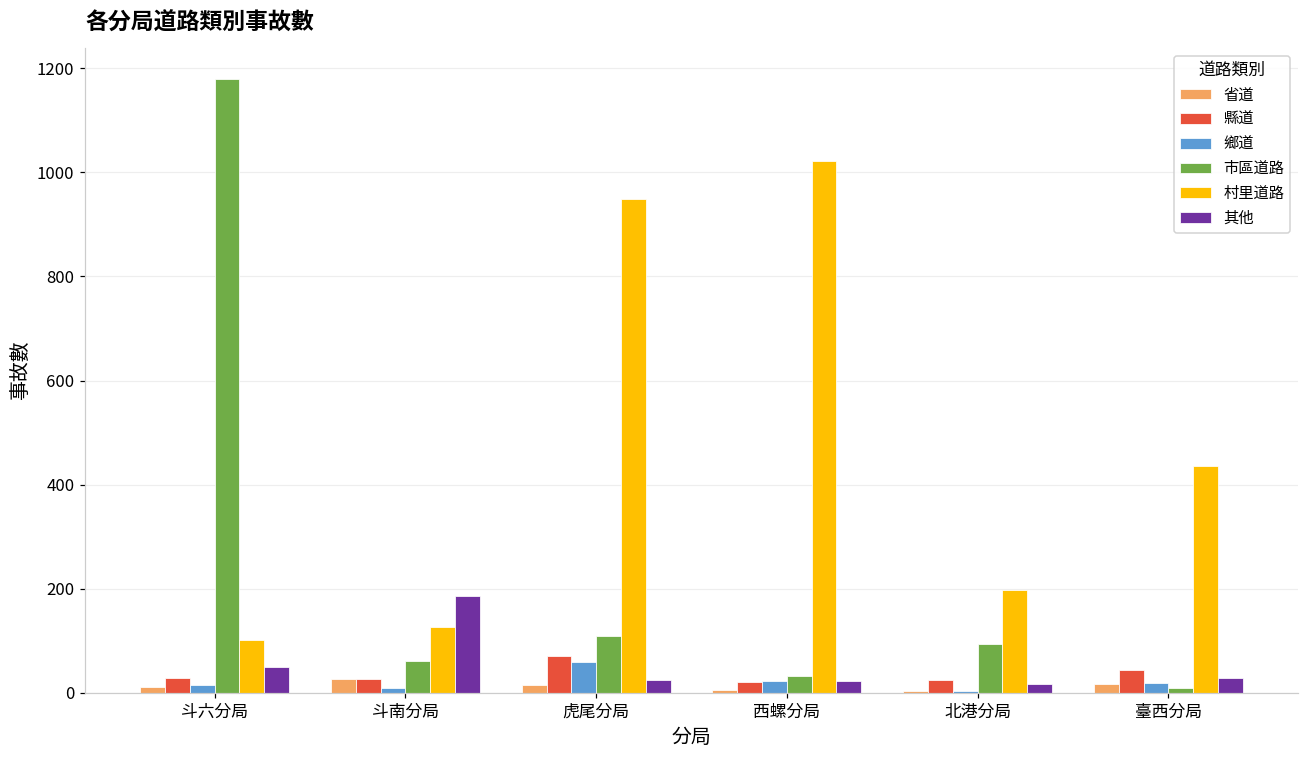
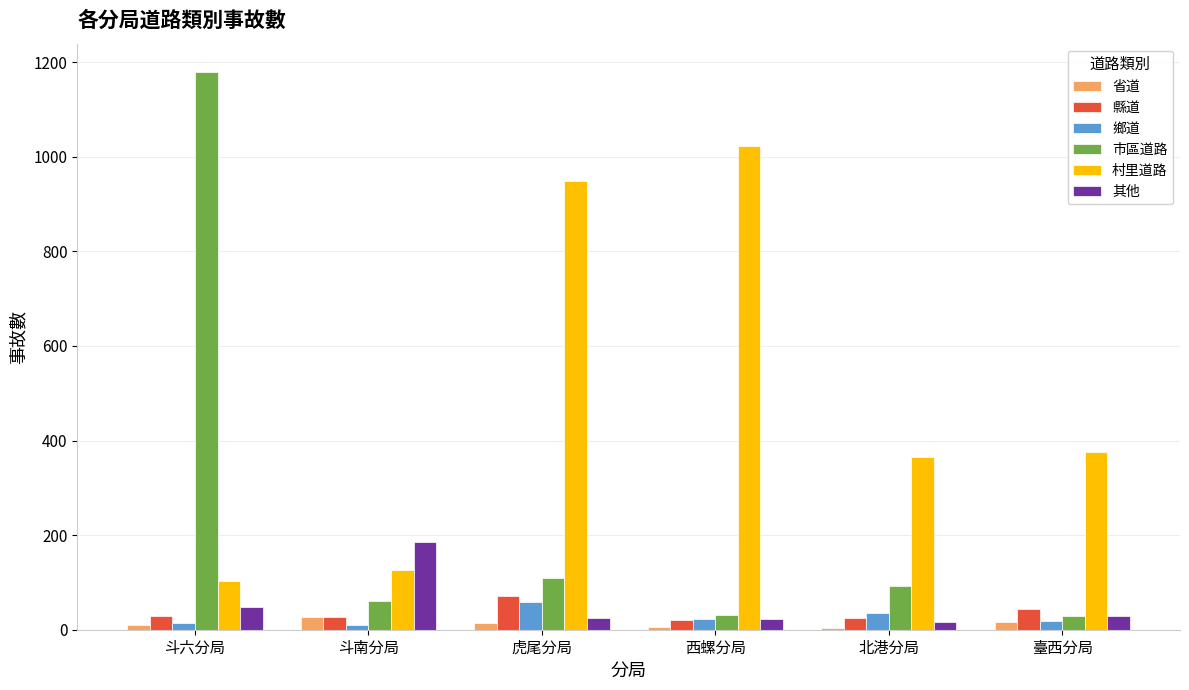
  {
    "省道": {
      "斗六分局": 10,
      "斗南分局": 30,
      "虎尾分局": 10,
      "西螺分局": 10,
      "臺西分局": 20
    },
    "縣道": {
      "斗六分局": 30,
      "斗南分局": 30,
      "虎尾分局": 70,
      "西螺分局": 20,
      "北港分局": 20,
      "臺西分局": 40
    },
    "鄉道": {
      "斗六分局": 10,
      "斗南分局": 10,
      "虎尾分局": 60,
      "西螺分局": 20,
-     "北港分局": 0,
+     "北港分局": 40,
      "臺西分局": 20
    },
    "市區道路": {
      "斗六分局": 1180,
      "斗南分局": 60,
      "虎尾分局": 110,
      "西螺分局": 30,
      "北港分局": 90,
-     "臺西分局": 10
+     "臺西分局": 30
    },
    "村里道路": {
      "斗六分局": 100,
      "斗南分局": 130,
      "虎尾分局": 950,
      "西螺分局": 1020,
-     "北港分局": 200,
-     "臺西分局": 440
+     "北港分局": 370,
+     "臺西分局": 380
    },
    "其他": {
      "斗六分局": 50,
      "斗南分局": 190,
      "虎尾分局": 20,
      "西螺分局": 20,
      "北港分局": 20,
      "臺西分局": 30
    }
  }
